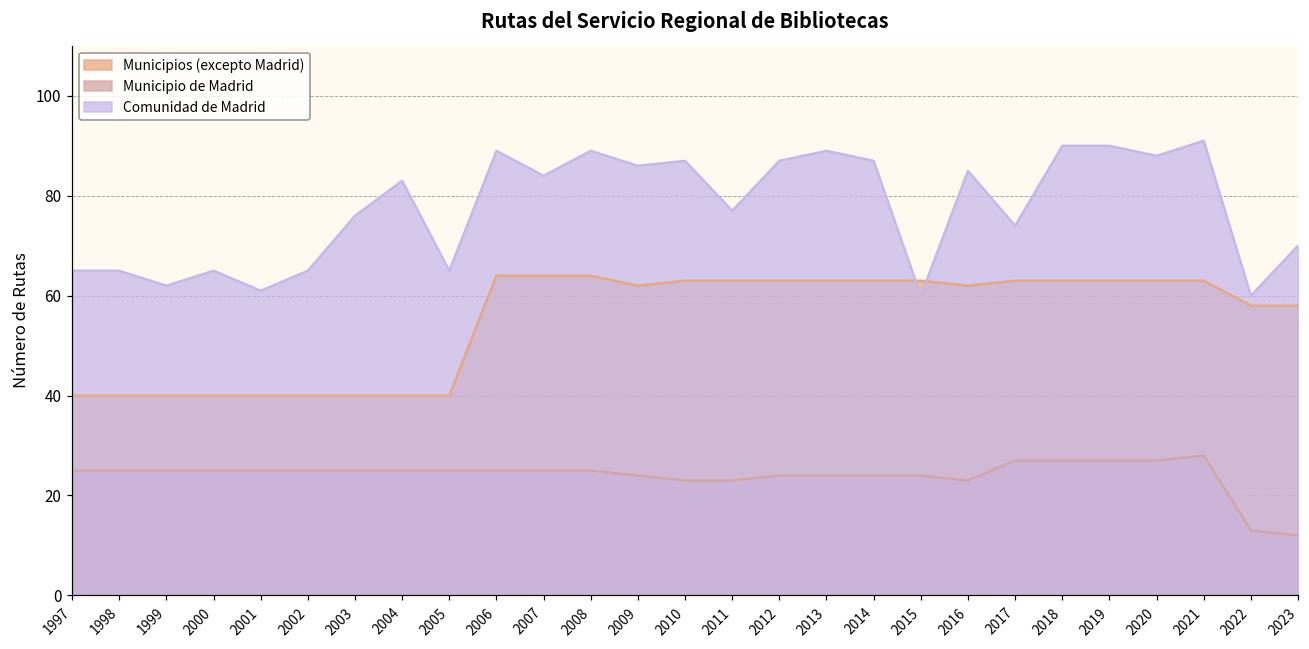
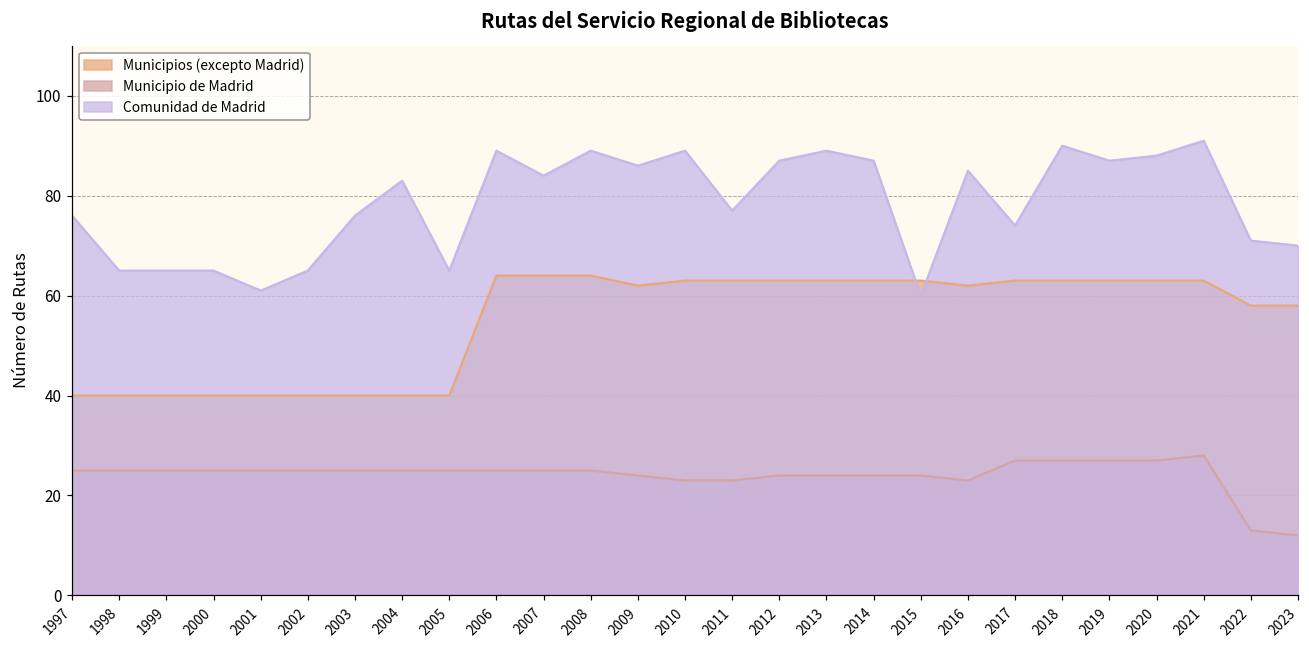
  {
    "Comunidad de Madrid": {
-     "1997": 65,
+     "1997": 76,
      "1998": 65,
-     "1999": 62,
+     "1999": 65,
      "2000": 65,
      "2001": 61,
      "2002": 65,
      "2003": 76,
      "2004": 83,
      "2005": 65,
      "2006": 89,
      "2007": 84,
      "2008": 89,
      "2009": 86,
-     "2010": 87,
+     "2010": 89,
      "2011": 77,
      "2012": 87,
      "2013": 89,
      "2014": 87,
      "2015": 60,
      "2016": 85,
      "2017": 74,
      "2018": 90,
-     "2019": 90,
+     "2019": 87,
      "2020": 88,
      "2021": 91,
-     "2022": 60,
+     "2022": 71,
      "2023": 70
    }
  }
